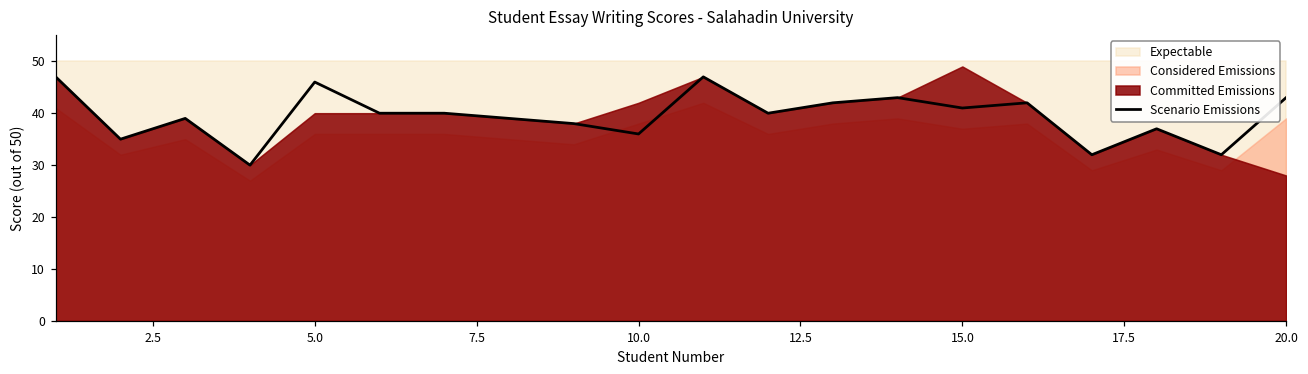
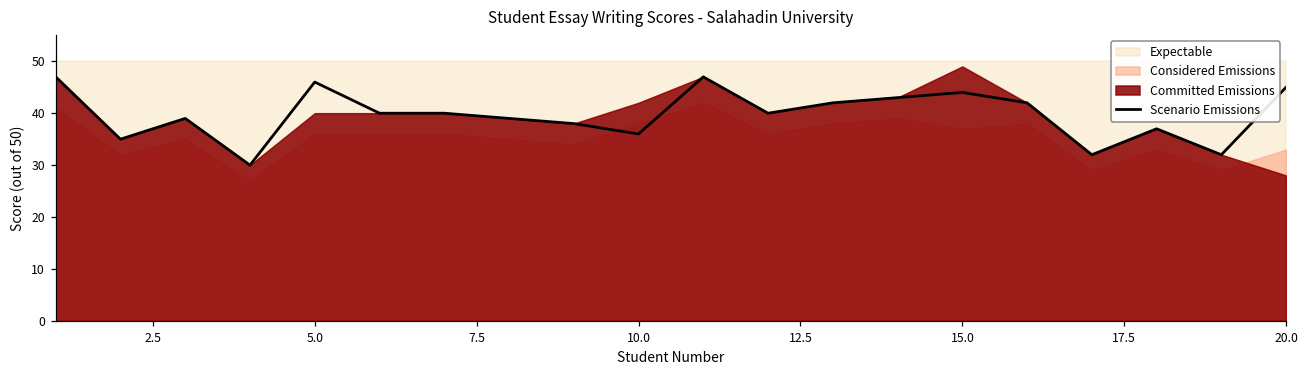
  {
    "Scenario Emissions": {
      "5.0": 46,
      "10.0": 36,
-     "15.0": 41,
-     "20.0": 43
+     "15.0": 44,
+     "20.0": 45
    },
    "Expectable": {
      "5.0": 50,
      "10.0": 50,
      "15.0": 50,
      "20.0": 50
    },
    "Considered Emissions": {
      "5.0": 36,
      "10.0": 38,
      "15.0": 37,
-     "20.0": 39
+     "20.0": 33
    },
    "Committed Emissions": {
      "5.0": 40,
      "10.0": 42,
      "15.0": 49,
      "20.0": 28
    }
  }
